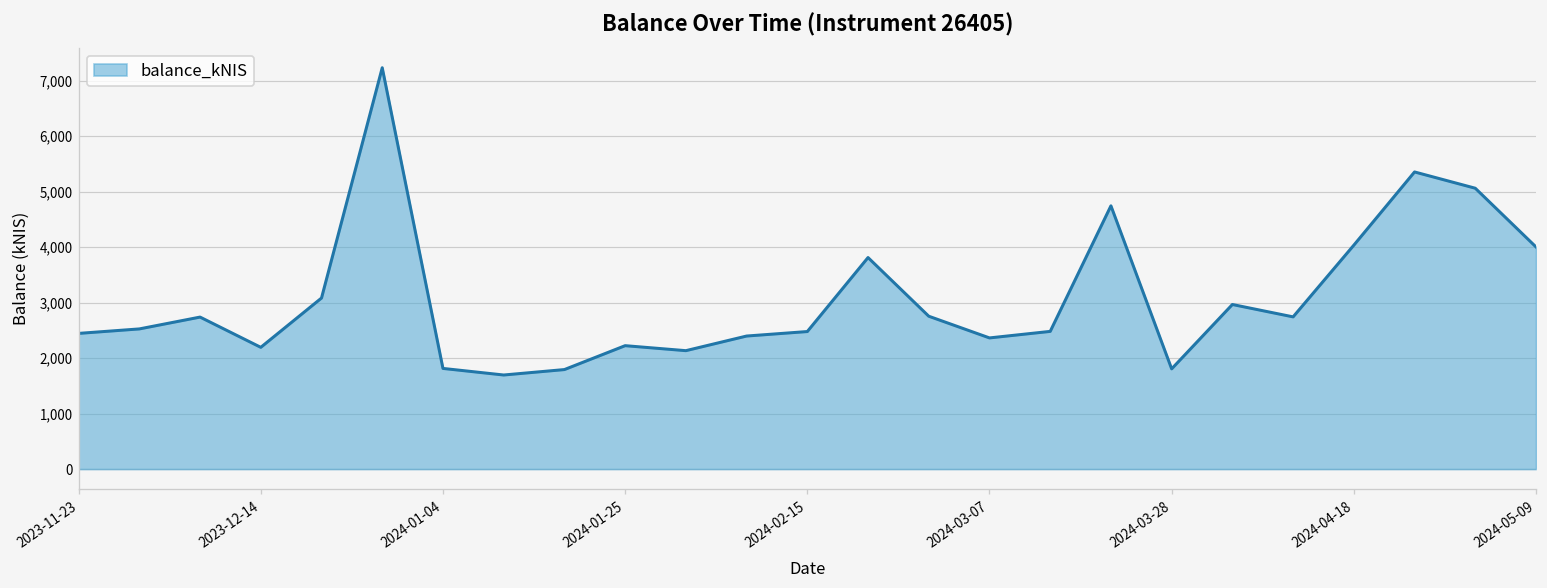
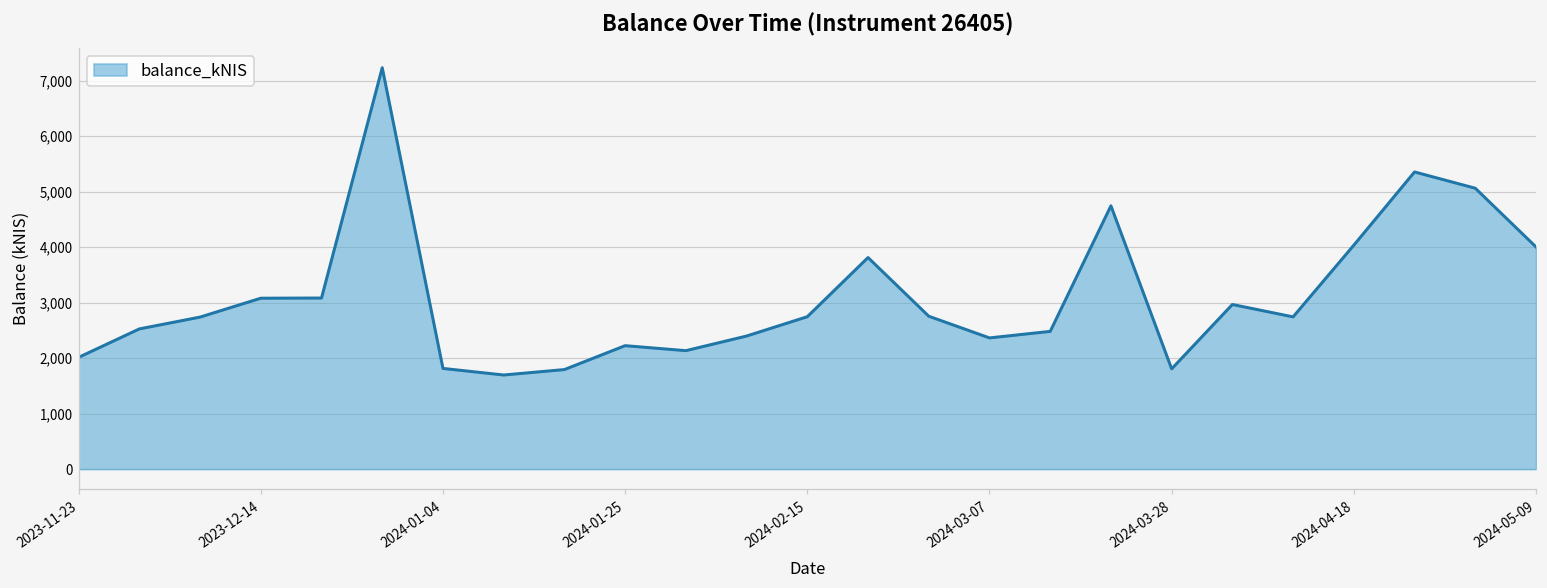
  {
-   "2023-11-23": "2,400",
-   "2023-12-14": "2,200",
+   "2023-11-23": "2,000",
+   "2023-12-14": "3,100",
    "2024-01-04": "1,800",
    "2024-01-25": "2,200",
-   "2024-02-15": "2,500",
+   "2024-02-15": "2,700",
    "2024-03-07": "2,400",
    "2024-03-28": "1,800",
    "2024-04-18": "4,000",
    "2024-05-09": "4,000"
  }
